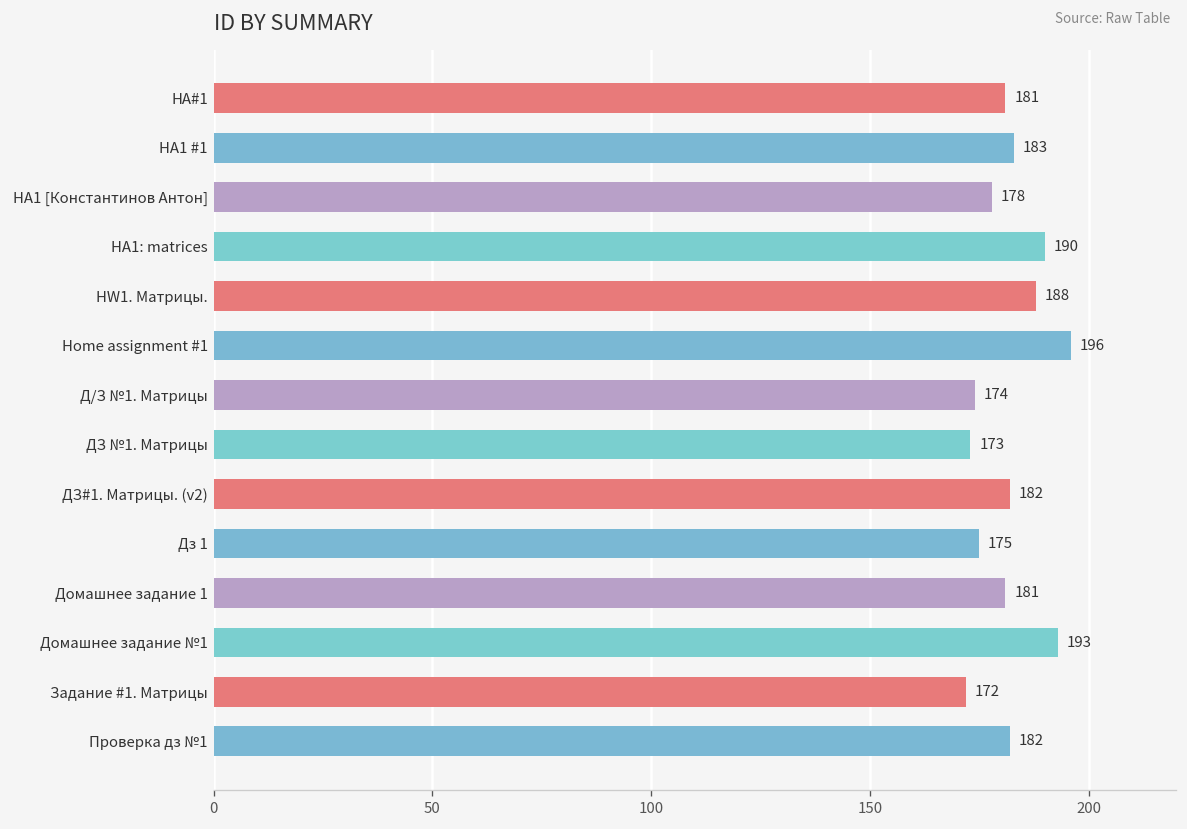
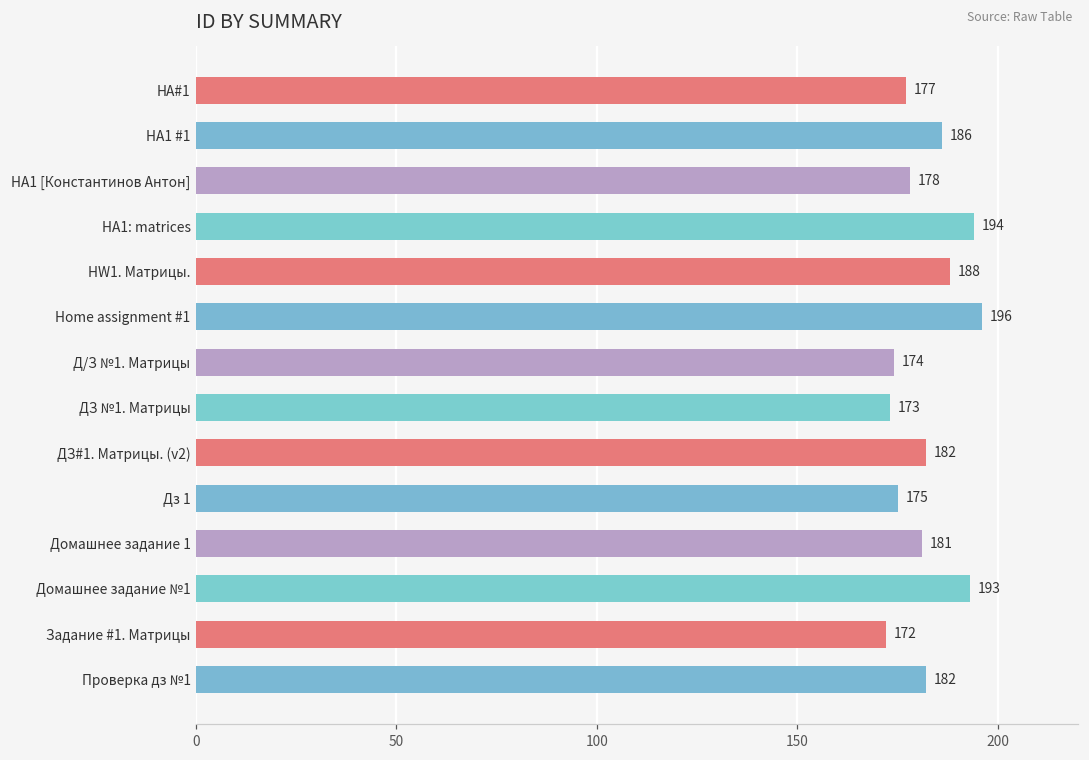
  {
-   "HA#1": 181,
-   "HA1 #1": 183,
+   "HA#1": 177,
+   "HA1 #1": 186,
    "HA1 [Константинов Антон]": 178,
-   "HA1: matrices": 190,
+   "HA1: matrices": 194,
    "HW1. Матрицы.": 188,
    "Home assignment #1": 196,
    "Д/З №1. Матрицы": 174,
    "ДЗ №1. Матрицы": 173,
    "ДЗ#1. Матрицы. (v2)": 182,
    "Дз 1": 175,
    "Домашнее задание 1": 181,
    "Домашнее задание №1": 193,
    "Задание #1. Матрицы": 172,
    "Проверка дз №1": 182
  }
